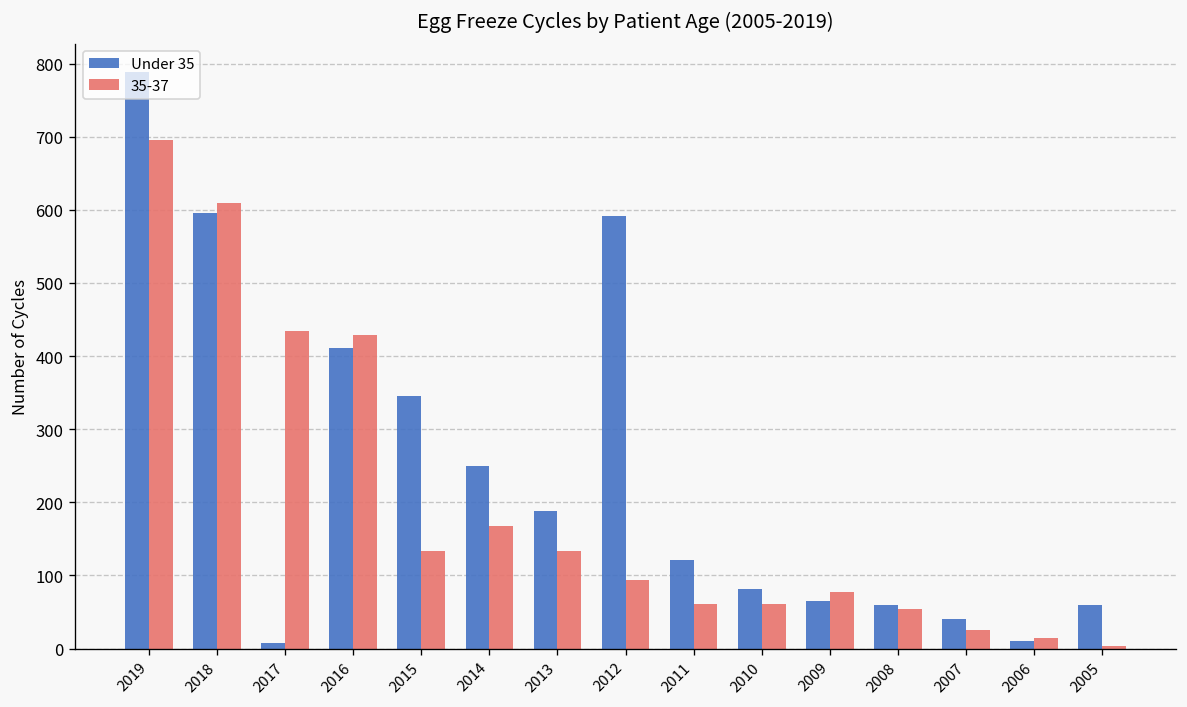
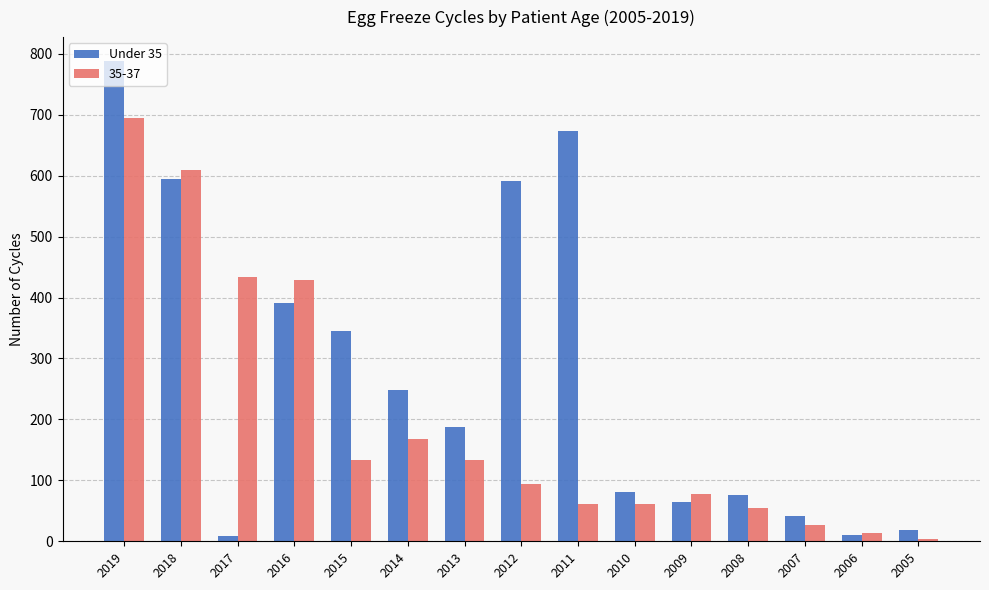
  {
    "Under 35": {
      "2018": 600,
      "2017": 10,
-     "2016": 410,
+     "2016": 390,
      "2015": 350,
      "2014": 250,
      "2013": 190,
      "2012": 590,
-     "2011": 120,
+     "2011": 670,
      "2010": 80,
      "2009": 70,
-     "2008": 60,
+     "2008": 80,
      "2007": 40,
      "2006": 10,
-     "2005": 60
+     "2005": 20
    },
    "35-37": {
      "2019": 700,
      "2018": 610,
      "2017": 430,
      "2016": 430,
      "2015": 130,
      "2014": 170,
      "2013": 130,
      "2012": 90,
      "2011": 60,
      "2010": 60,
      "2009": 80,
      "2008": 50,
      "2007": 30,
      "2006": 10
    }
  }
